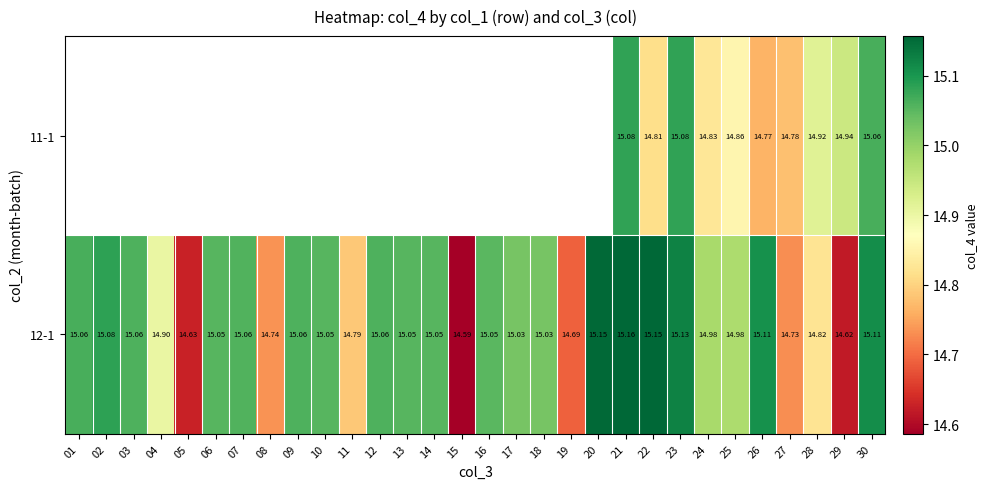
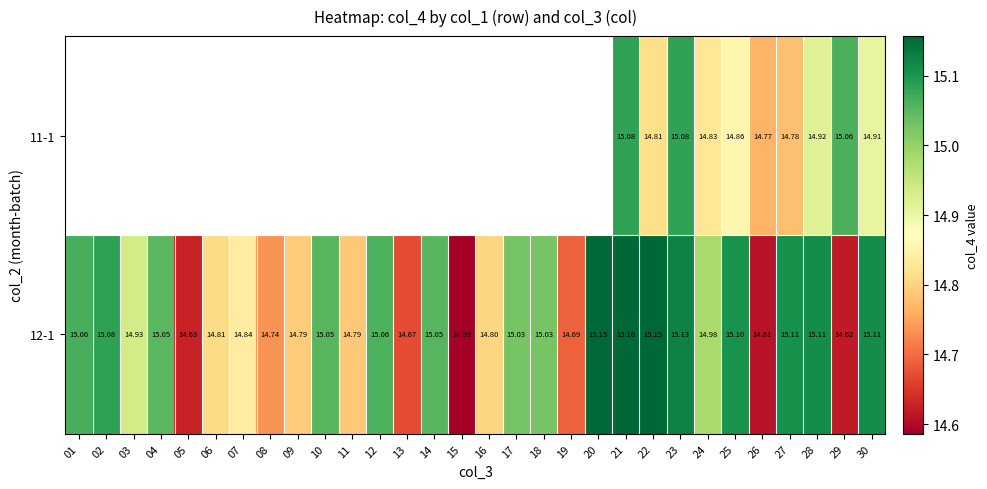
  {
    "11-1": {
      "21": 15.08,
      "22": 14.81,
      "23": 15.08,
      "24": 14.83,
      "25": 14.86,
      "26": 14.77,
      "27": 14.78,
      "28": 14.92,
-     "29": 14.94,
-     "30": 15.06
+     "29": 15.06,
+     "30": 14.91
    },
    "12-1": {
      "01": 15.06,
      "02": 15.08,
-     "03": 15.06,
-     "04": 14.90,
+     "03": 14.93,
+     "04": 15.05,
      "05": 14.63,
-     "06": 15.05,
-     "07": 15.06,
+     "06": 14.81,
+     "07": 14.84,
      "08": 14.74,
-     "09": 15.06,
+     "09": 14.79,
      "10": 15.05,
      "11": 14.79,
      "12": 15.06,
-     "13": 15.05,
+     "13": 14.67,
      "14": 15.05,
      "15": 14.59,
-     "16": 15.05,
+     "16": 14.80,
      "17": 15.03,
      "18": 15.03,
      "19": 14.69,
      "20": 15.15,
      "21": 15.16,
      "22": 15.15,
      "23": 15.13,
      "24": 14.98,
-     "25": 14.98,
-     "26": 15.11,
-     "27": 14.73,
-     "28": 14.82,
+     "25": 15.10,
+     "26": 14.61,
+     "27": 15.11,
+     "28": 15.11,
      "29": 14.62,
      "30": 15.11
    }
  }
